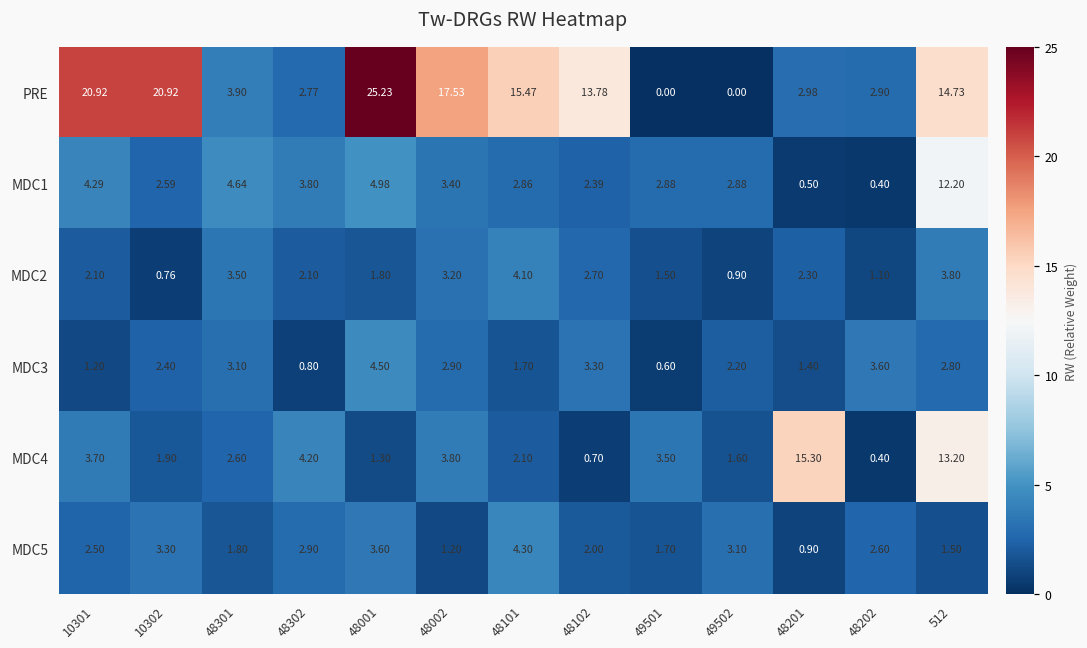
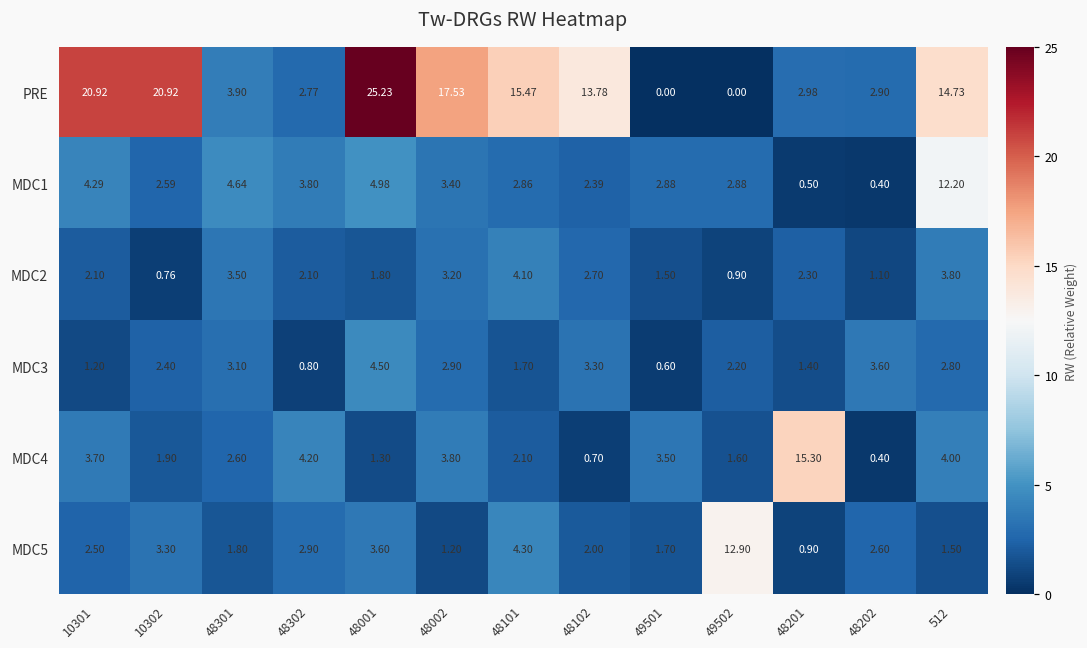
  {
    "PRE": {
      "10301": 20.92,
      "10302": 20.92,
      "48301": 3.90,
      "48302": 2.77,
      "48001": 25.23,
      "48002": 17.53,
      "48101": 15.47,
      "48102": 13.78,
      "49501": 0.00,
      "49502": 0.00,
      "48201": 2.98,
      "48202": 2.90,
      "512": 14.73
    },
    "MDC1": {
      "10301": 4.29,
      "10302": 2.59,
      "48301": 4.64,
      "48302": 3.80,
      "48001": 4.98,
      "48002": 3.40,
      "48101": 2.86,
      "48102": 2.39,
      "49501": 2.88,
      "49502": 2.88,
      "48201": 0.50,
      "48202": 0.40,
      "512": 12.20
    },
    "MDC2": {
      "10301": 2.10,
      "10302": 0.76,
      "48301": 3.50,
      "48302": 2.10,
      "48001": 1.80,
      "48002": 3.20,
      "48101": 4.10,
      "48102": 2.70,
      "49501": 1.50,
      "49502": 0.90,
      "48201": 2.30,
      "48202": 1.10,
      "512": 3.80
    },
    "MDC3": {
      "10301": 1.20,
      "10302": 2.40,
      "48301": 3.10,
      "48302": 0.80,
      "48001": 4.50,
      "48002": 2.90,
      "48101": 1.70,
      "48102": 3.30,
      "49501": 0.60,
      "49502": 2.20,
      "48201": 1.40,
      "48202": 3.60,
      "512": 2.80
    },
    "MDC4": {
      "10301": 3.70,
      "10302": 1.90,
      "48301": 2.60,
      "48302": 4.20,
      "48001": 1.30,
      "48002": 3.80,
      "48101": 2.10,
      "48102": 0.70,
      "49501": 3.50,
      "49502": 1.60,
      "48201": 15.30,
      "48202": 0.40,
-     "512": 13.20
+     "512": 4.00
    },
    "MDC5": {
      "10301": 2.50,
      "10302": 3.30,
      "48301": 1.80,
      "48302": 2.90,
      "48001": 3.60,
      "48002": 1.20,
      "48101": 4.30,
      "48102": 2.00,
      "49501": 1.70,
-     "49502": 3.10,
+     "49502": 12.90,
      "48201": 0.90,
      "48202": 2.60,
      "512": 1.50
    }
  }
